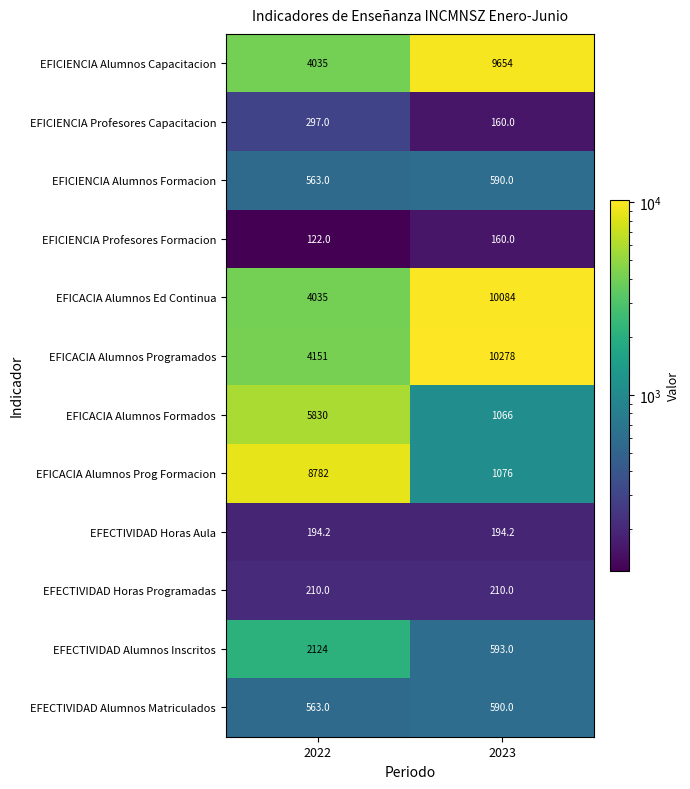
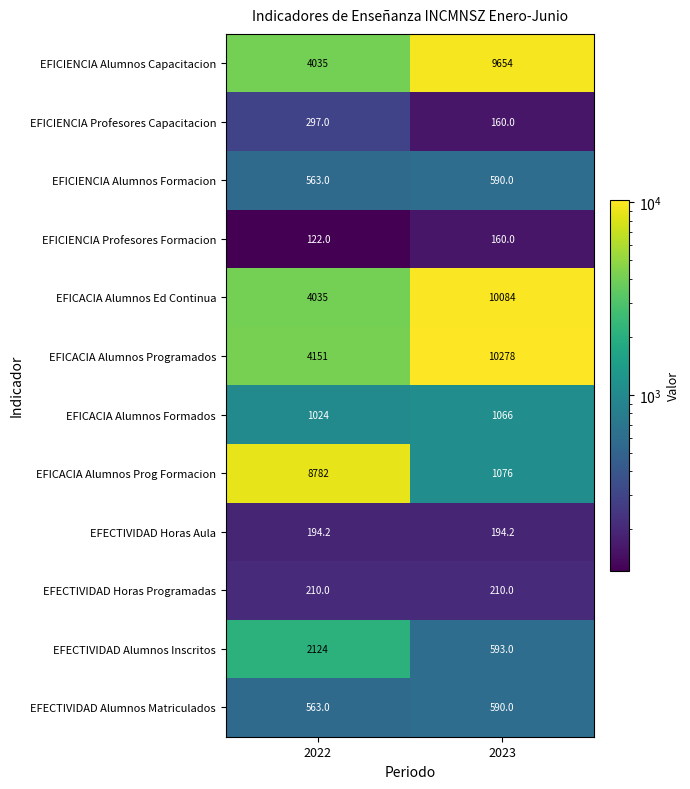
  {
    "EFICIENCIA Alumnos Capacitacion": {
      "2022": 4035,
      "2023": 9654
    },
    "EFICIENCIA Profesores Capacitacion": {
      "2022": 297.0,
      "2023": 160.0
    },
    "EFICIENCIA Alumnos Formacion": {
      "2022": 563.0,
      "2023": 590.0
    },
    "EFICIENCIA Profesores Formacion": {
      "2022": 122.0,
      "2023": 160.0
    },
    "EFICACIA Alumnos Ed Continua": {
      "2022": 4035,
      "2023": 10084
    },
    "EFICACIA Alumnos Programados": {
      "2022": 4151,
      "2023": 10278
    },
    "EFICACIA Alumnos Formados": {
-     "2022": 5830,
+     "2022": 1024,
      "2023": 1066
    },
    "EFICACIA Alumnos Prog Formacion": {
      "2022": 8782,
      "2023": 1076
    },
    "EFECTIVIDAD Horas Aula": {
      "2022": 194.2,
      "2023": 194.2
    },
    "EFECTIVIDAD Horas Programadas": {
      "2022": 210.0,
      "2023": 210.0
    },
    "EFECTIVIDAD Alumnos Inscritos": {
      "2022": 2124,
      "2023": 593.0
    },
    "EFECTIVIDAD Alumnos Matriculados": {
      "2022": 563.0,
      "2023": 590.0
    }
  }
